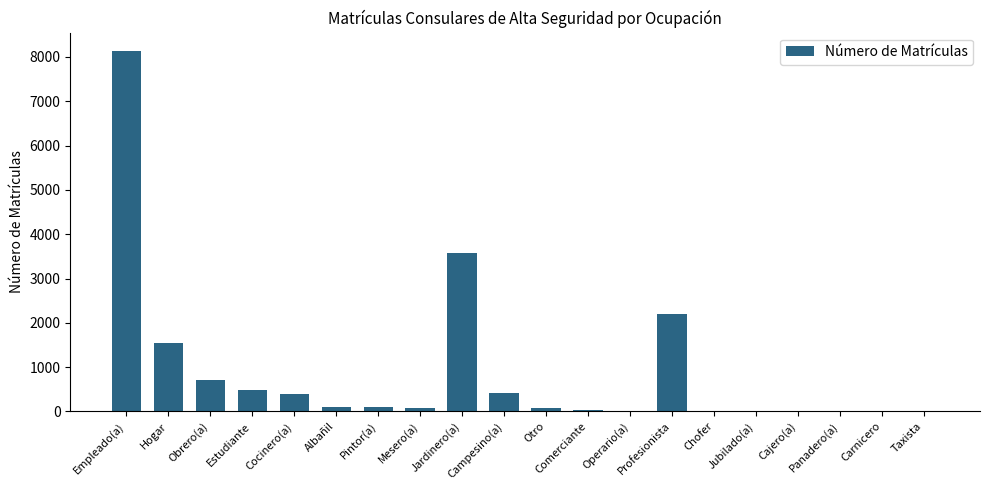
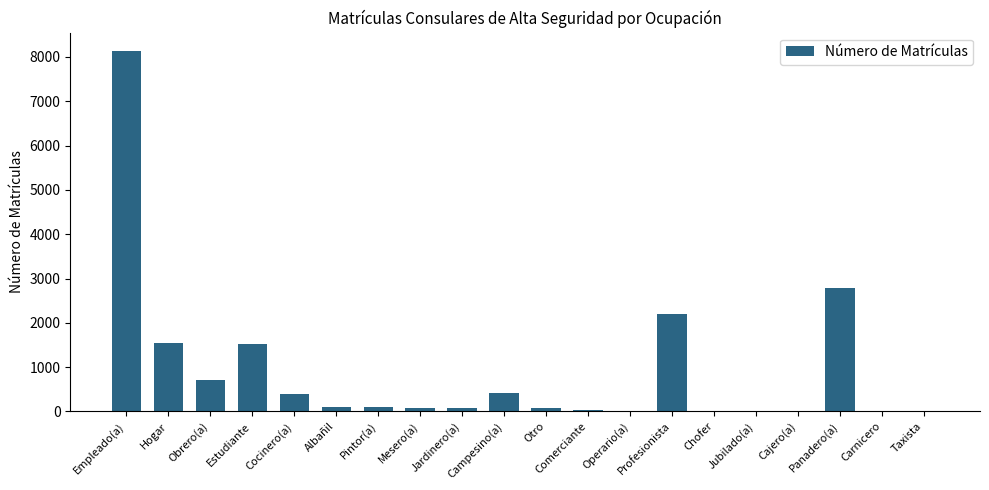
  {
    "Empleado(a)": 8100,
    "Hogar": 1500,
    "Obrero(a)": 700,
-   "Estudiante": 500,
+   "Estudiante": 1500,
    "Cocinero(a)": 400,
    "Albañil": 100,
    "Pintor(a)": 100,
    "Mesero(a)": 100,
-   "Jardinero(a)": 3600,
+   "Jardinero(a)": 100,
    "Campesino(a)": 400,
    "Otro": 100,
    "Profesionista": 2200,
-   "Panadero(a)": 0
+   "Panadero(a)": 2800
  }
